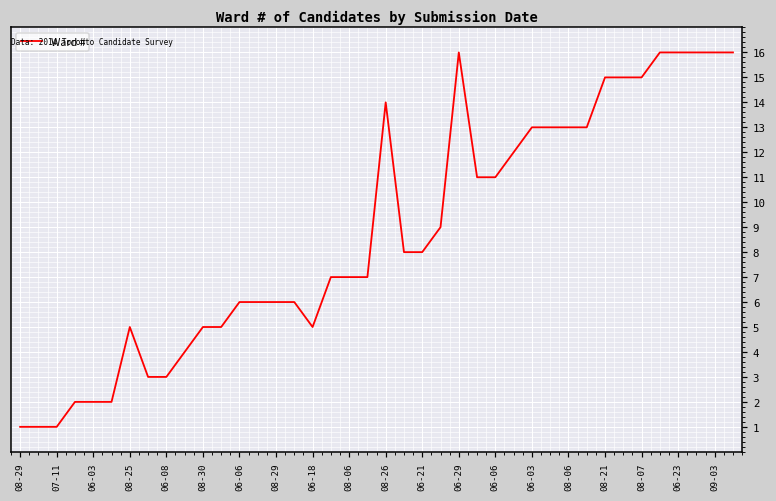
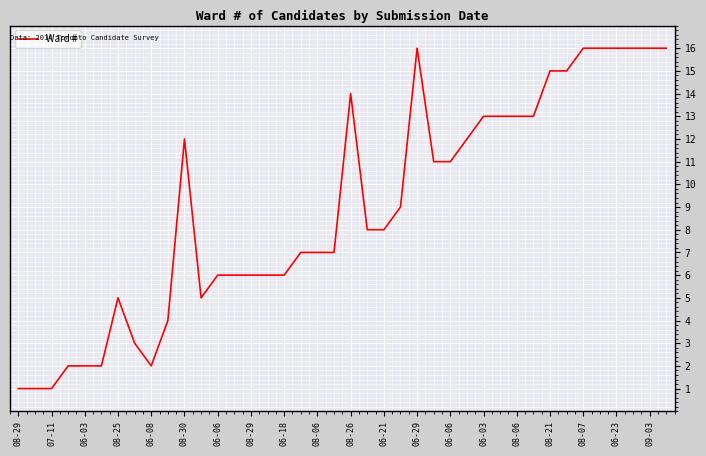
  {
    "07-11": 1,
    "08-25": 5,
-   "06-08": 3,
-   "08-30": 5,
-   "06-18": 5,
+   "06-08": 2,
+   "08-30": 12,
+   "06-18": 6,
    "08-26": 14,
    "06-21": 8,
    "06-29": 16,
    "08-21": 15,
-   "08-07": 15,
+   "08-07": 16,
    "06-23": 16,
    "09-03": 16
  }
